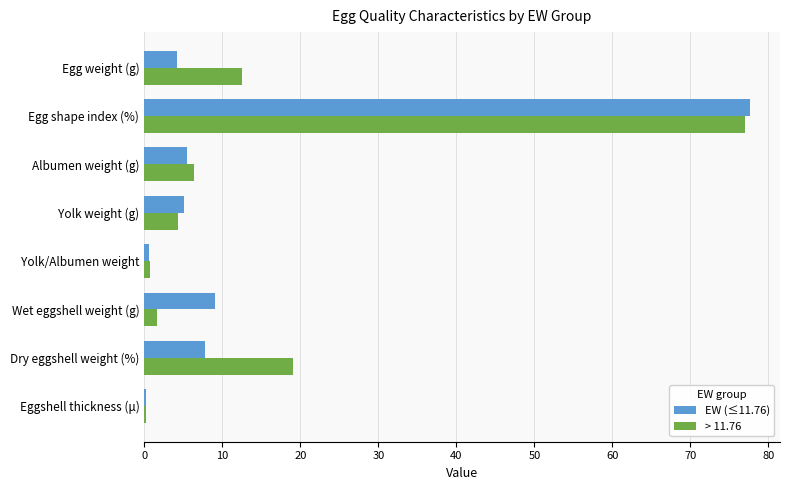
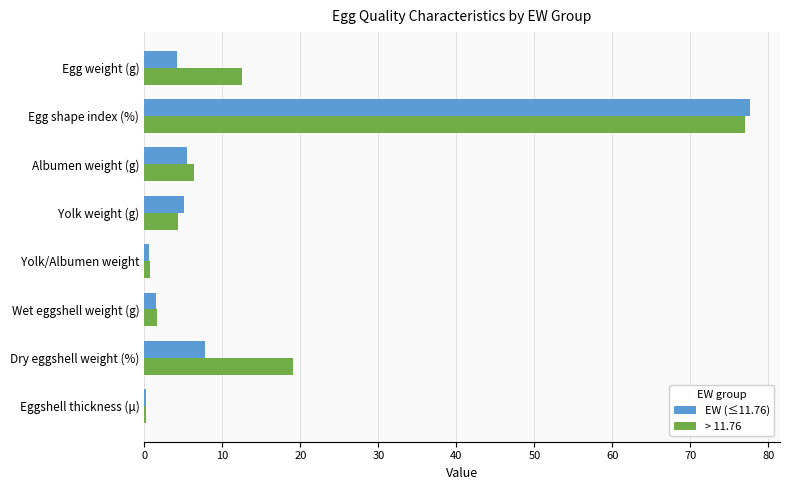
  {
    "EW (≤11.76)": {
      "Egg weight (g)": 4,
      "Egg shape index (%)": 78,
      "Albumen weight (g)": 5,
      "Yolk weight (g)": 5,
      "Yolk/Albumen weight": 1,
-     "Wet eggshell weight (g)": 9,
+     "Wet eggshell weight (g)": 2,
      "Dry eggshell weight (%)": 8
    },
    "> 11.76": {
      "Egg weight (g)": 13,
      "Egg shape index (%)": 77,
      "Albumen weight (g)": 6,
      "Yolk weight (g)": 4,
      "Yolk/Albumen weight": 1,
      "Wet eggshell weight (g)": 2,
      "Dry eggshell weight (%)": 19
    }
  }
